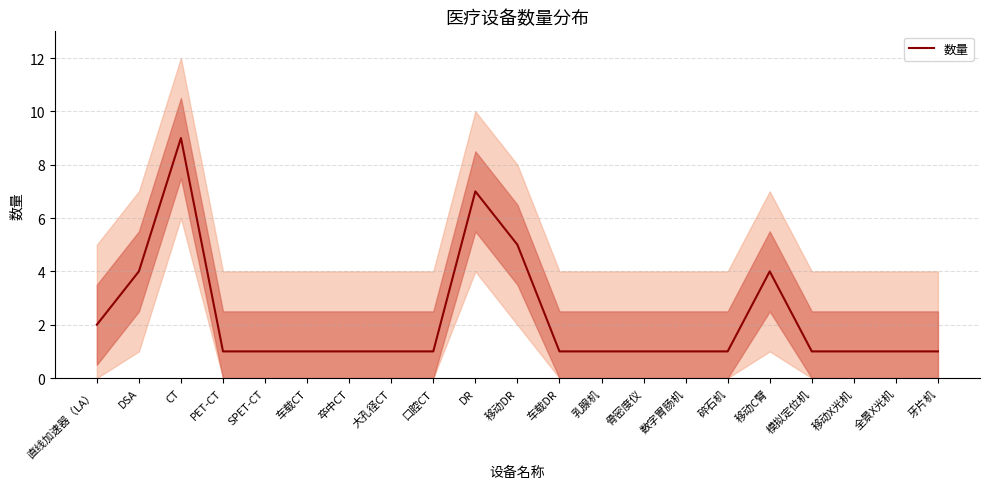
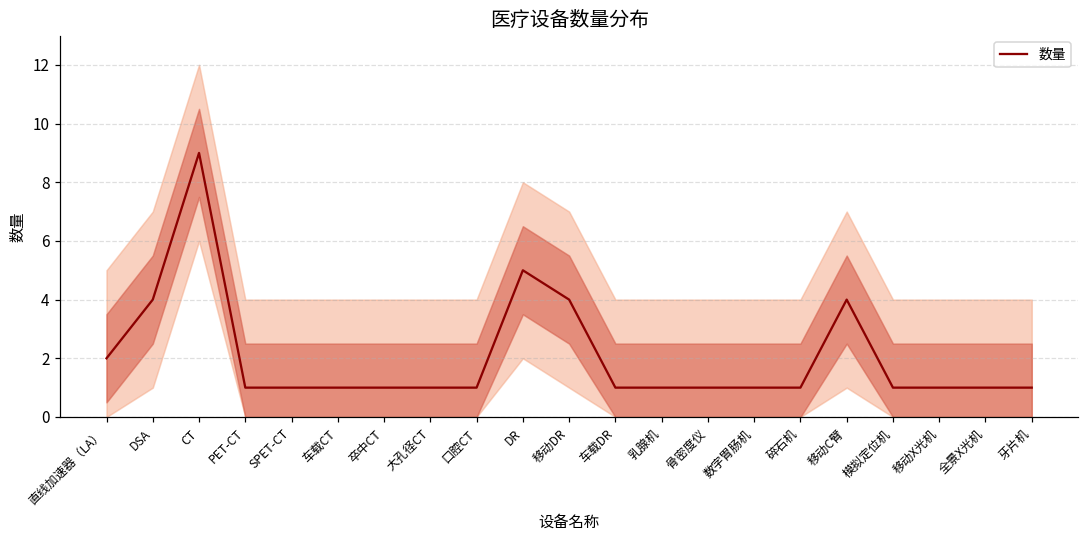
  {
    "数量": {
      "直线加速器（LA）": 2,
      "DSA": 4,
      "CT": 9,
      "PET-CT": 1,
      "SPET-CT": 1,
      "车载CT": 1,
      "卒中CT": 1,
      "大孔径CT": 1,
      "口腔CT": 1,
-     "DR": 7,
-     "移动DR": 5,
+     "DR": 5,
+     "移动DR": 4,
      "车载DR": 1,
      "乳腺机": 1,
      "骨密度仪": 1,
      "数字胃肠机": 1,
      "碎石机": 1,
      "移动C臂": 4,
      "模拟定位机": 1,
      "移动X光机": 1,
      "全景X光机": 1,
      "牙片机": 1
    }
  }
